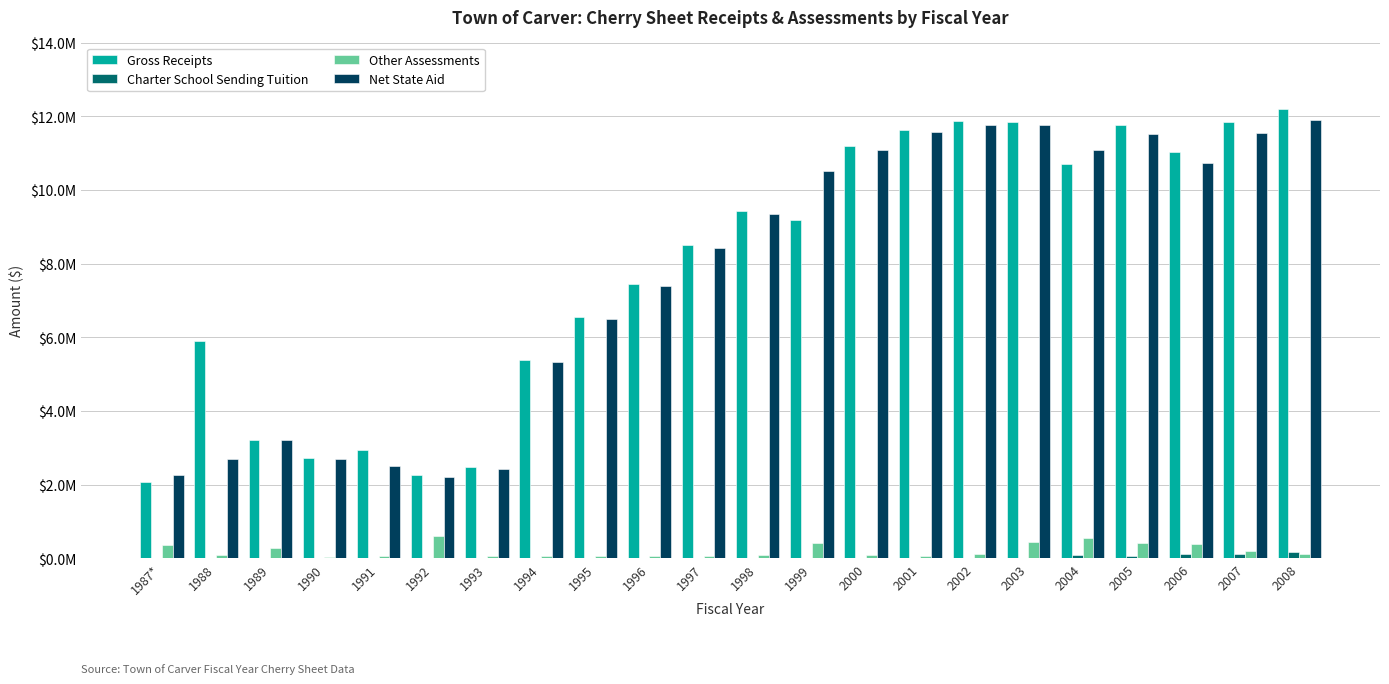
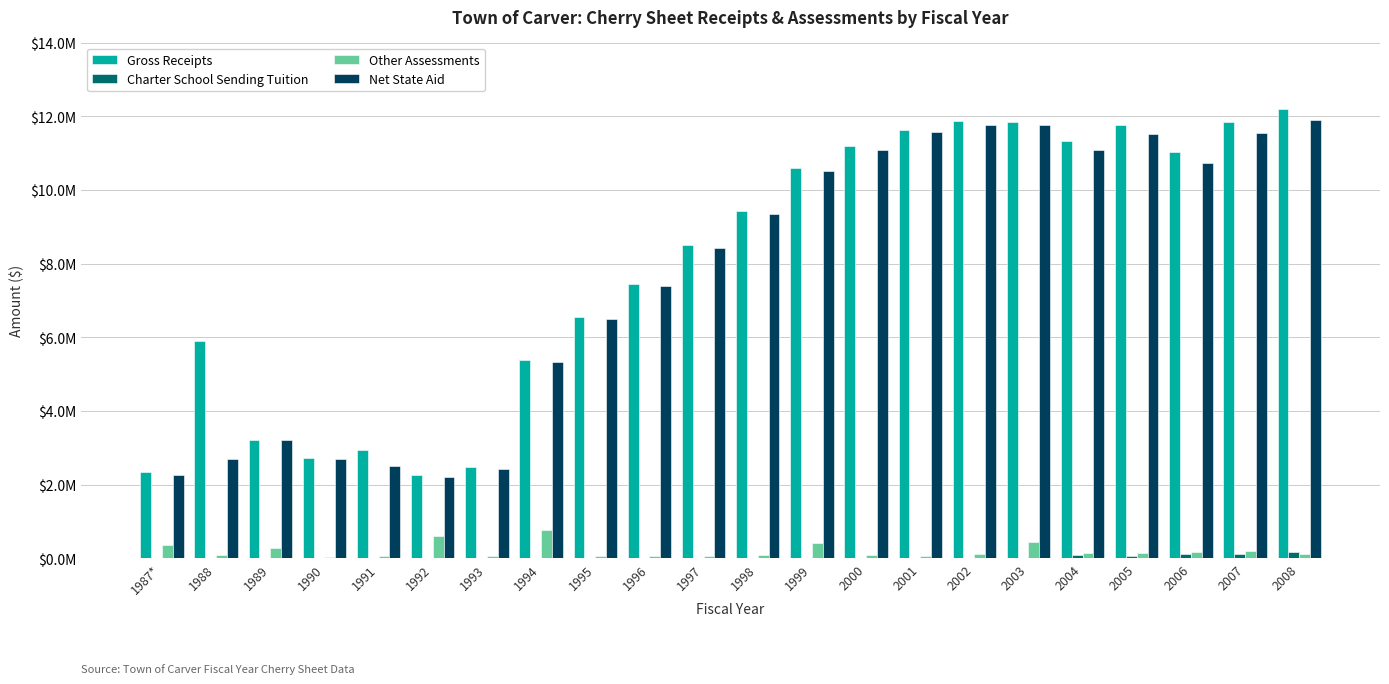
  {
    "Gross Receipts": {
-     "1987*": "$2100000",
+     "1987*": "$2300000",
      "1988": "$5900000",
      "1989": "$3200000",
      "1990": "$2700000",
      "1991": "$2900000",
      "1992": "$2300000",
      "1993": "$2500000",
      "1994": "$5400000",
      "1995": "$6600000",
      "1996": "$7400000",
      "1997": "$8500000",
      "1998": "$9400000",
-     "1999": "$9200000",
+     "1999": "$10600000",
      "2000": "$11200000",
      "2001": "$11600000",
      "2002": "$11900000",
      "2003": "$11800000",
-     "2004": "$10700000",
+     "2004": "$11300000",
      "2005": "$11800000",
      "2006": "$11000000",
      "2007": "$11900000",
      "2008": "$12200000"
    },
    "Other Assessments": {
      "1987*": "$400000",
      "1988": "$100000",
      "1989": "$300000",
      "1992": "$600000",
-     "1994": "$100000",
+     "1994": "$800000",
      "1997": "$100000",
      "1998": "$100000",
      "1999": "$400000",
      "2000": "$100000",
      "2001": "$100000",
      "2002": "$100000",
      "2003": "$500000",
-     "2004": "$600000",
-     "2005": "$400000",
-     "2006": "$400000",
+     "2004": "$100000",
+     "2005": "$200000",
+     "2006": "$200000",
      "2007": "$200000",
      "2008": "$100000"
    }
  }
